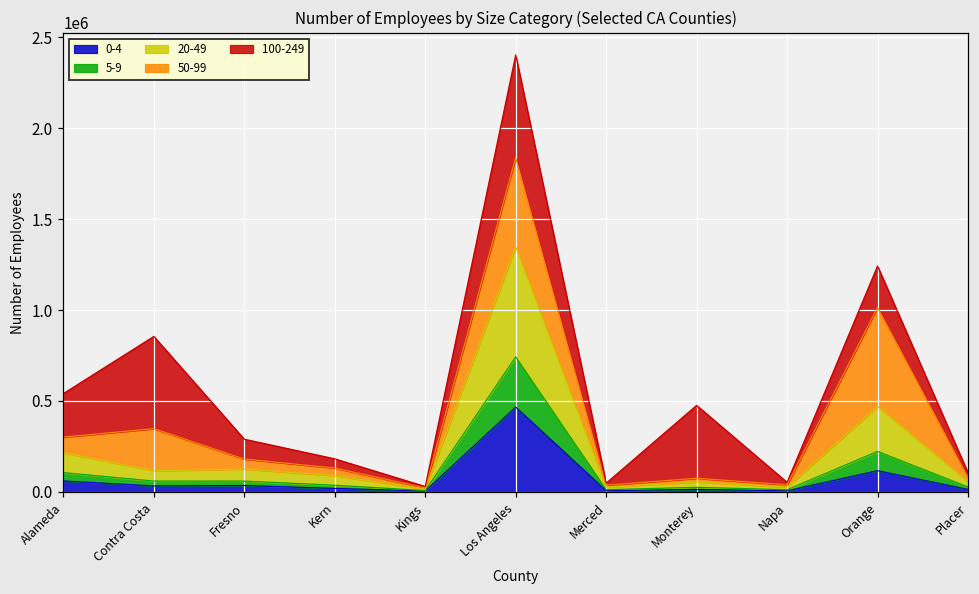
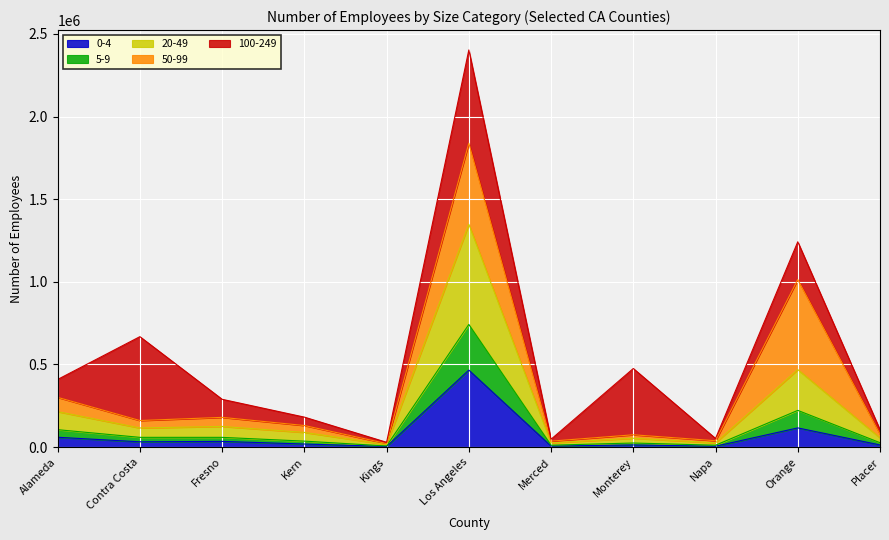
  {
    "0-4": {
      "Alameda": 60000,
      "Contra Costa": 30000,
      "Fresno": 30000,
      "Kern": 20000,
      "Los Angeles": 470000,
      "Orange": 120000
    },
    "5-9": {
      "Alameda": 50000,
      "Contra Costa": 30000,
      "Fresno": 20000,
      "Kern": 20000,
      "Los Angeles": 280000,
      "Orange": 110000
    },
    "20-49": {
      "Alameda": 110000,
      "Contra Costa": 60000,
      "Fresno": 70000,
      "Kern": 50000,
      "Los Angeles": 610000,
      "Monterey": 30000,
      "Orange": 250000,
      "Placer": 30000
    },
    "50-99": {
      "Alameda": 90000,
-     "Contra Costa": 230000,
+     "Contra Costa": 40000,
      "Fresno": 50000,
      "Kern": 40000,
      "Los Angeles": 490000,
      "Monterey": 20000,
      "Orange": 550000,
      "Placer": 20000
    },
    "100-249": {
-     "Alameda": 240000,
+     "Alameda": 110000,
      "Contra Costa": 510000,
      "Fresno": 110000,
      "Kern": 50000,
      "Los Angeles": 560000,
      "Monterey": 400000,
      "Orange": 230000,
      "Placer": 30000
    }
  }
